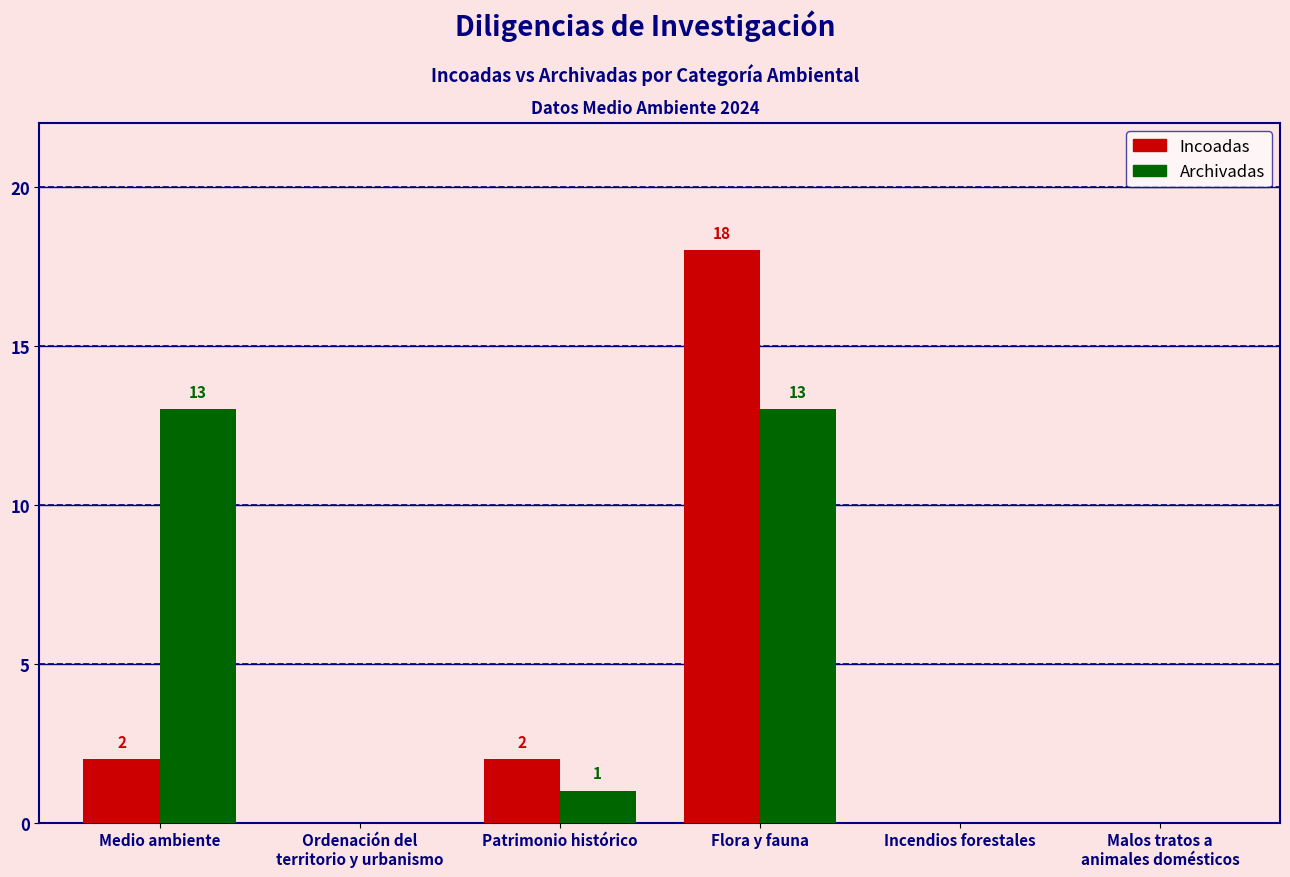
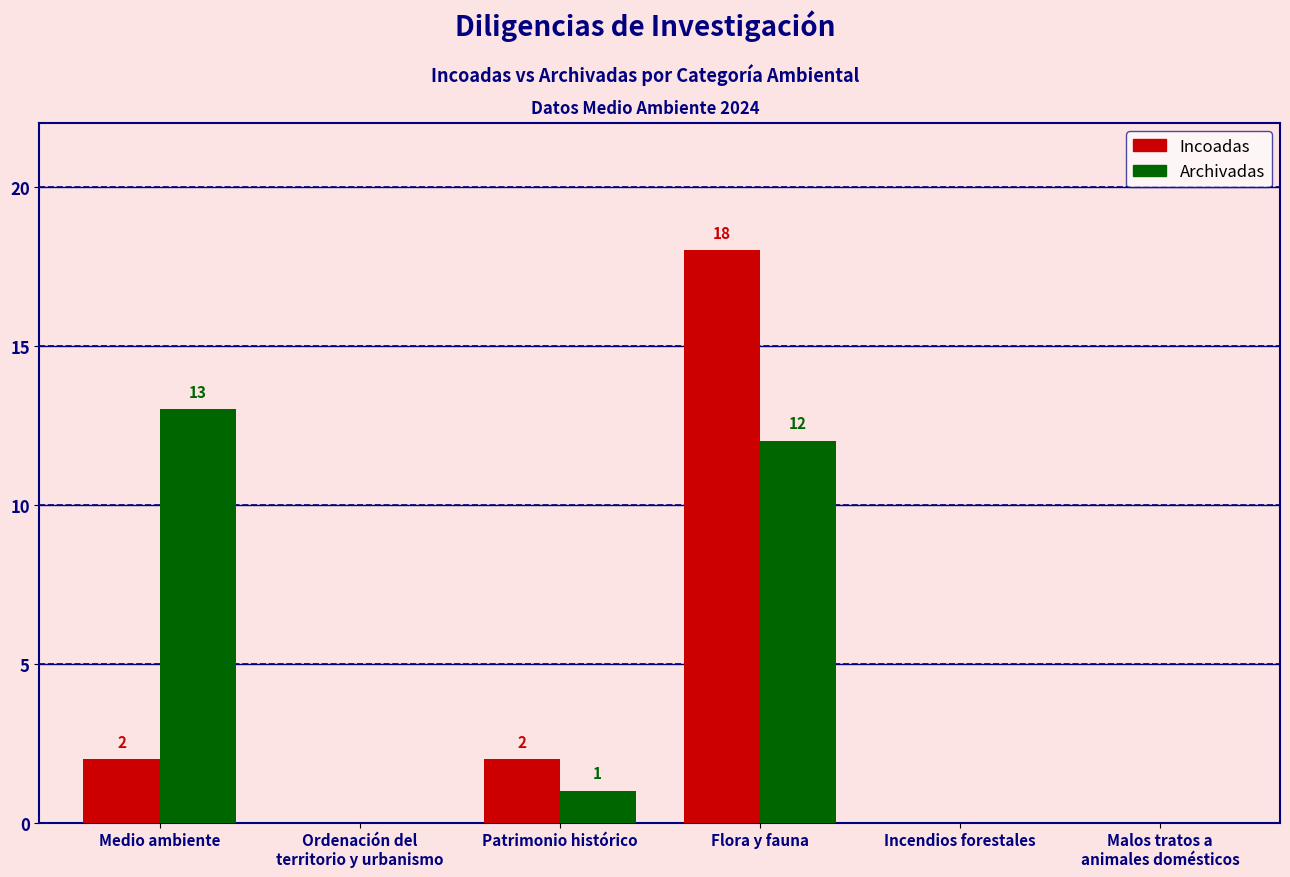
  {
    "Incoadas": {
      "Medio ambiente": 2,
      "Patrimonio histórico": 2,
      "Flora y fauna": 18
    },
    "Archivadas": {
      "Medio ambiente": 13,
      "Patrimonio histórico": 1,
-     "Flora y fauna": 13
+     "Flora y fauna": 12
    }
  }
